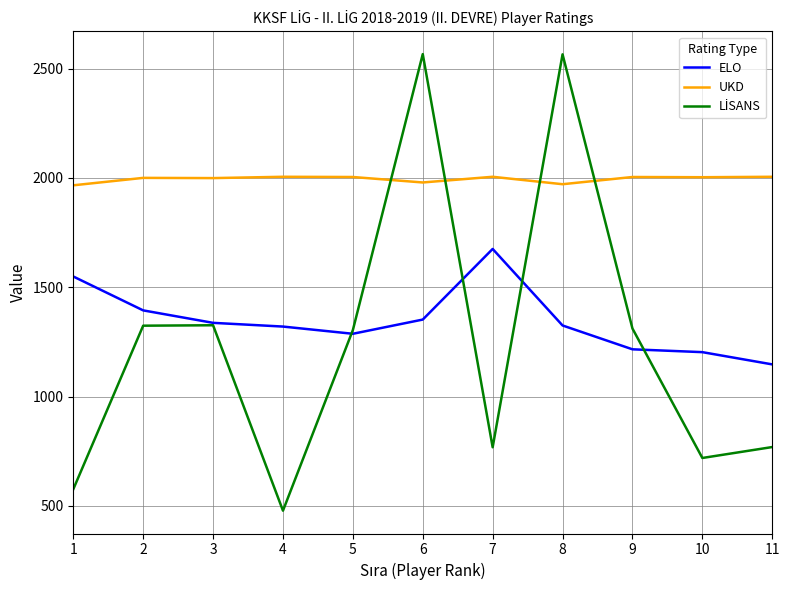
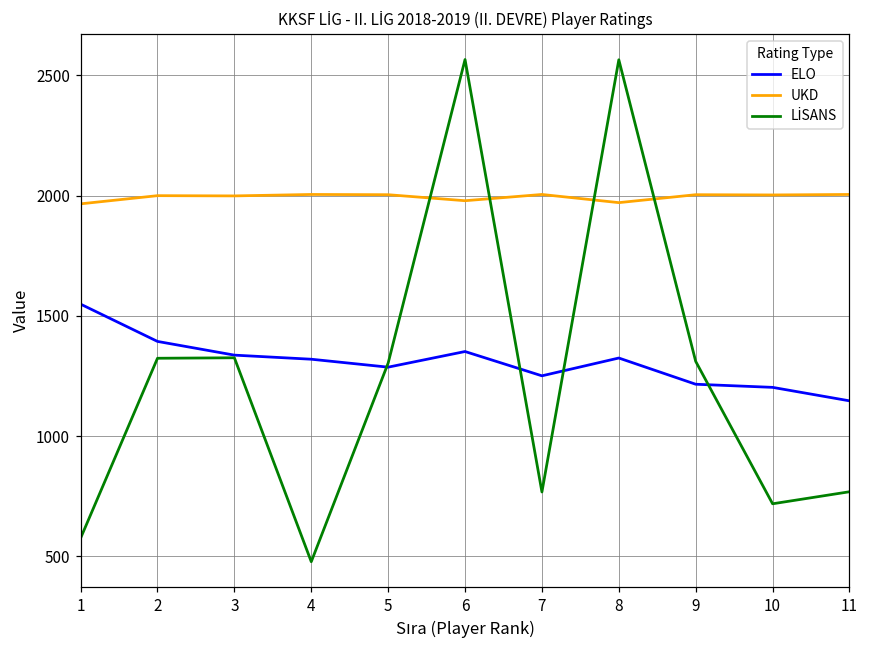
  {
    "ELO": {
      "1": 1550,
      "2": 1390,
      "4": 1320,
      "5": 1290,
      "6": 1350,
-     "7": 1680,
+     "7": 1250,
      "8": 1330,
      "9": 1220,
      "10": 1200,
      "11": 1150
    },
    "UKD": {
      "1": 1970,
      "2": 2000,
      "3": 2000,
      "4": 2010,
      "5": 2000,
      "6": 1980,
      "7": 2010,
      "8": 1970,
      "9": 2000,
      "10": 2000,
      "11": 2010
    },
    "LİSANS": {
      "1": 580,
      "2": 1320,
      "4": 480,
      "5": 1300,
      "6": 2570,
      "7": 770,
      "8": 2570,
      "9": 1310,
      "10": 720,
      "11": 770
    }
  }
